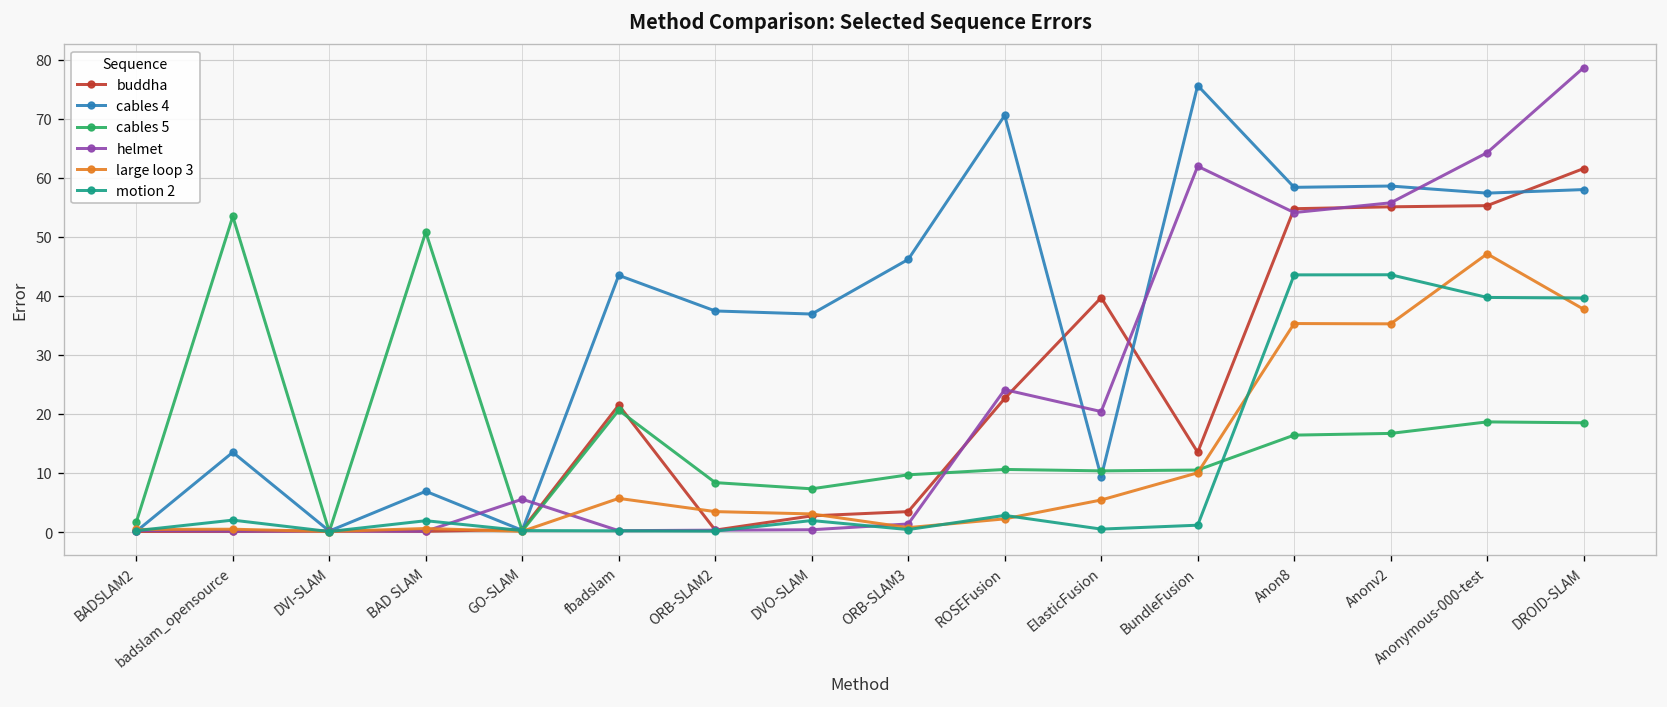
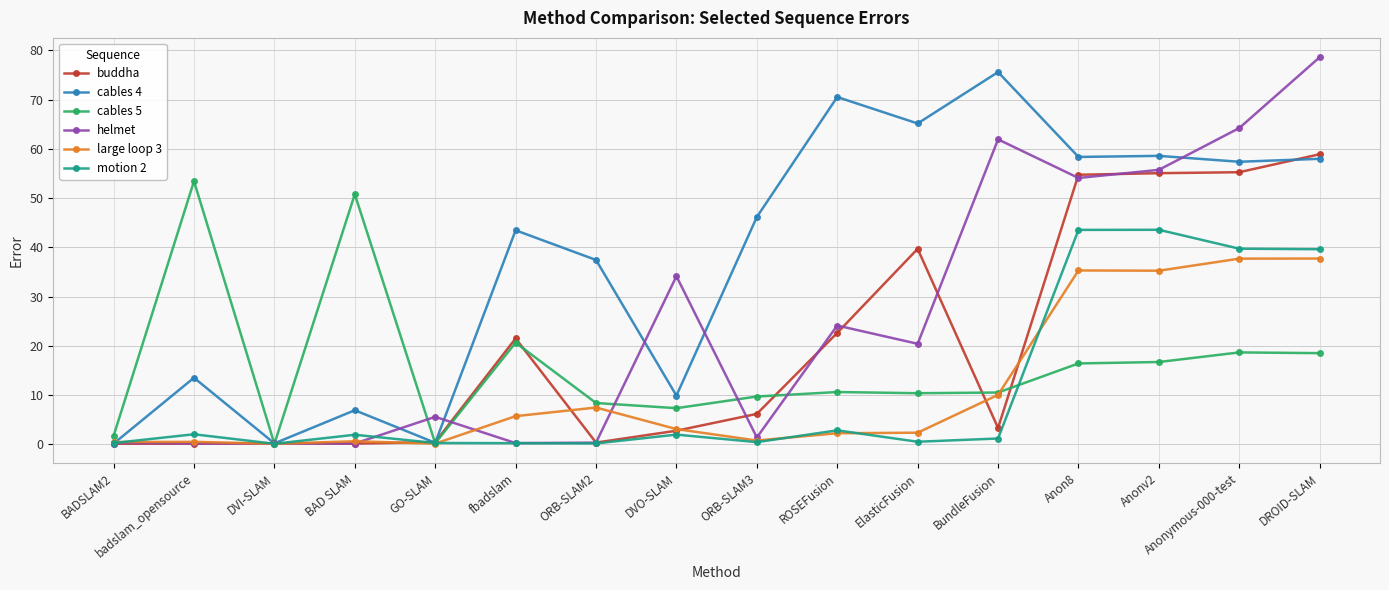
  {
    "buddha": {
      "fbadslam": 21,
-     "ORB-SLAM3": 3,
+     "ORB-SLAM3": 6,
      "ROSEFusion": 23,
      "ElasticFusion": 40,
-     "BundleFusion": 14,
+     "BundleFusion": 3,
      "Anon8": 55,
      "Anonv2": 55,
      "Anonymous-000-test": 55,
-     "DROID-SLAM": 62
+     "DROID-SLAM": 59
    },
    "cables 4": {
      "badslam_opensource": 14,
      "BAD SLAM": 7,
      "fbadslam": 43,
      "ORB-SLAM2": 37,
-     "DVO-SLAM": 37,
+     "DVO-SLAM": 10,
      "ORB-SLAM3": 46,
      "ROSEFusion": 71,
-     "ElasticFusion": 9,
+     "ElasticFusion": 65,
      "BundleFusion": 76,
      "Anon8": 58,
      "Anonv2": 59,
      "Anonymous-000-test": 57,
      "DROID-SLAM": 58
    },
    "helmet": {
      "GO-SLAM": 6,
-     "DVO-SLAM": 0,
+     "DVO-SLAM": 34,
      "ORB-SLAM3": 1,
      "ROSEFusion": 24,
      "ElasticFusion": 20,
      "BundleFusion": 62,
      "Anon8": 54,
      "Anonv2": 56,
      "Anonymous-000-test": 64,
      "DROID-SLAM": 79
    },
    "large loop 3": {
      "fbadslam": 6,
-     "ORB-SLAM2": 3,
+     "ORB-SLAM2": 7,
      "ROSEFusion": 2,
-     "ElasticFusion": 5,
+     "ElasticFusion": 2,
      "Anon8": 35,
      "Anonv2": 35,
-     "Anonymous-000-test": 47,
+     "Anonymous-000-test": 38,
      "DROID-SLAM": 38
    }
  }
